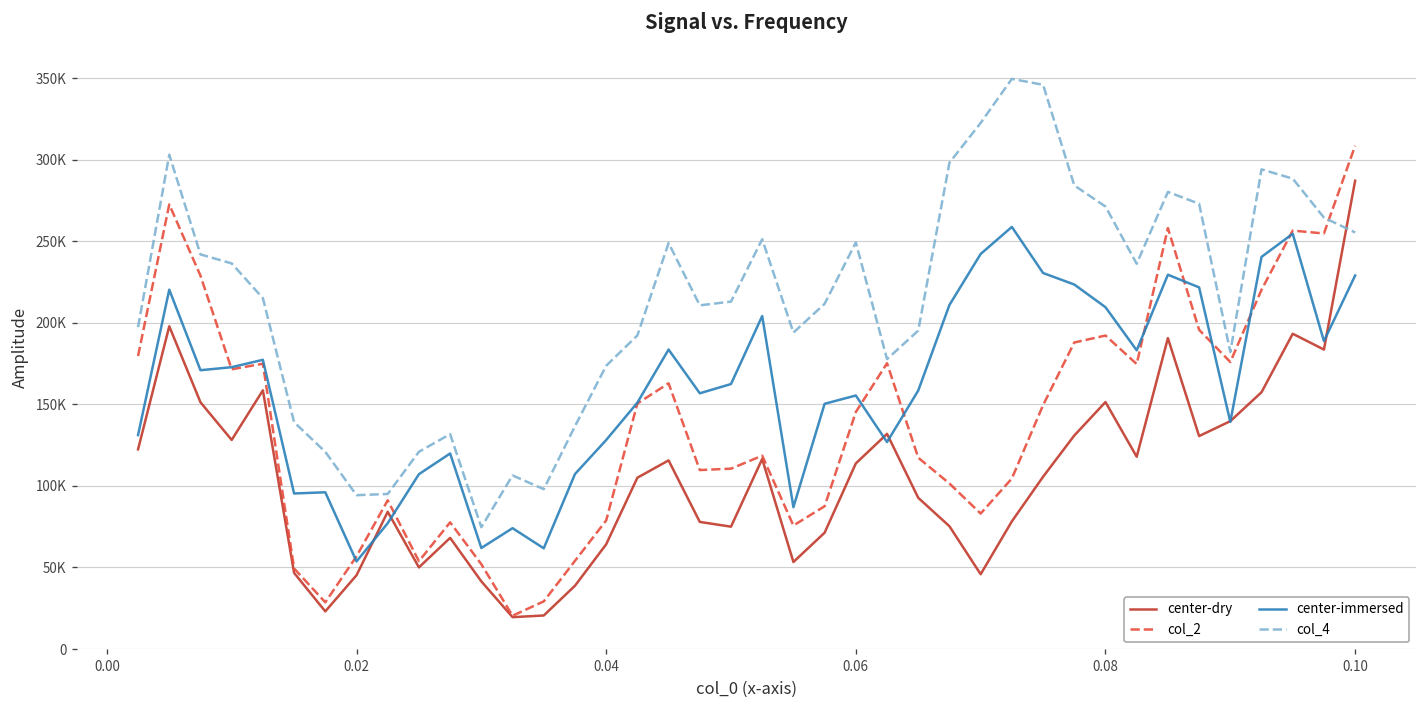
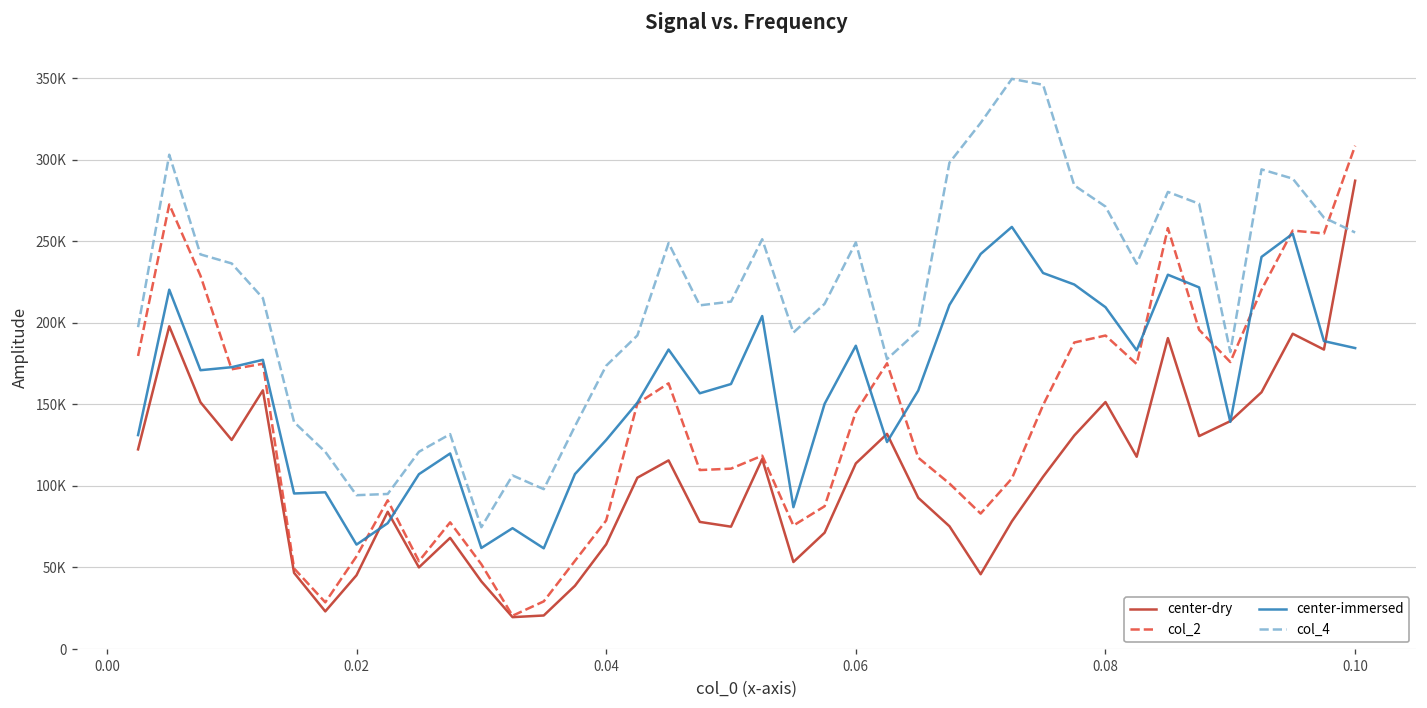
  {
    "center-immersed": {
-     "0.02": 54000,
+     "0.02": 64000,
      "0.04": 128000,
-     "0.06": 155000,
+     "0.06": 186000,
      "0.08": 210000,
-     "0.10": 229000
+     "0.10": 184000
    },
    "col_4": {
      "0.02": 94000,
      "0.04": 174000,
      "0.06": 249000,
      "0.08": 271000,
      "0.10": 255000
    }
  }
